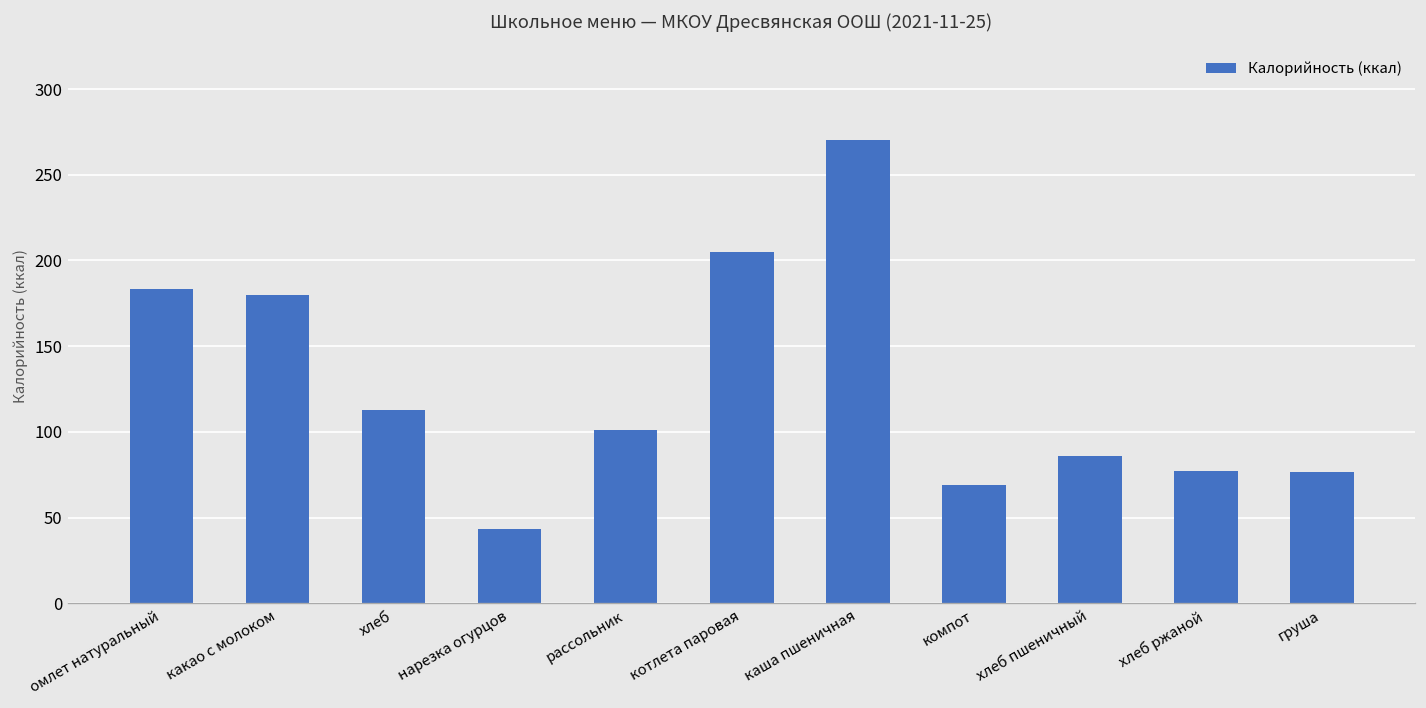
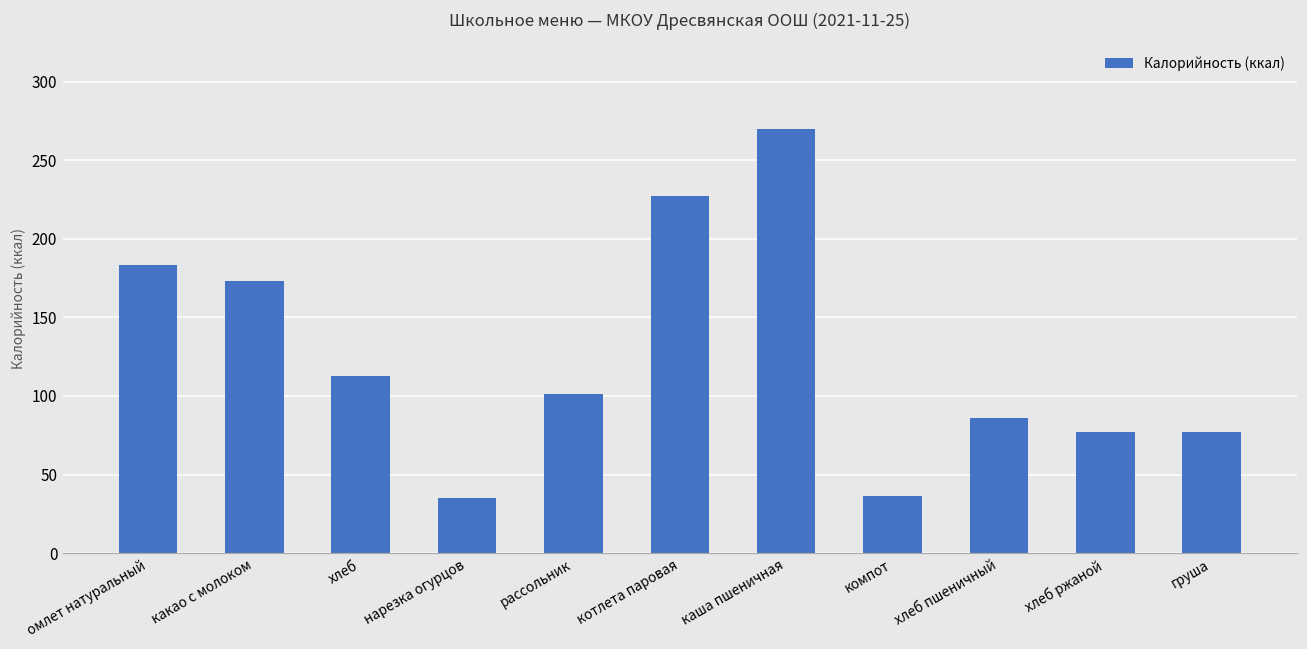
  {
    "омлет натуральный": 183,
-   "какао с молоком": 180,
+   "какао с молоком": 173,
    "хлеб": 113,
-   "нарезка огурцов": 43,
+   "нарезка огурцов": 35,
    "рассольник": 101,
-   "котлета паровая": 205,
+   "котлета паровая": 227,
    "каша пшеничная": 270,
-   "компот": 69,
+   "компот": 36,
    "хлеб пшеничный": 86,
    "хлеб ржаной": 77,
    "груша": 77
  }
